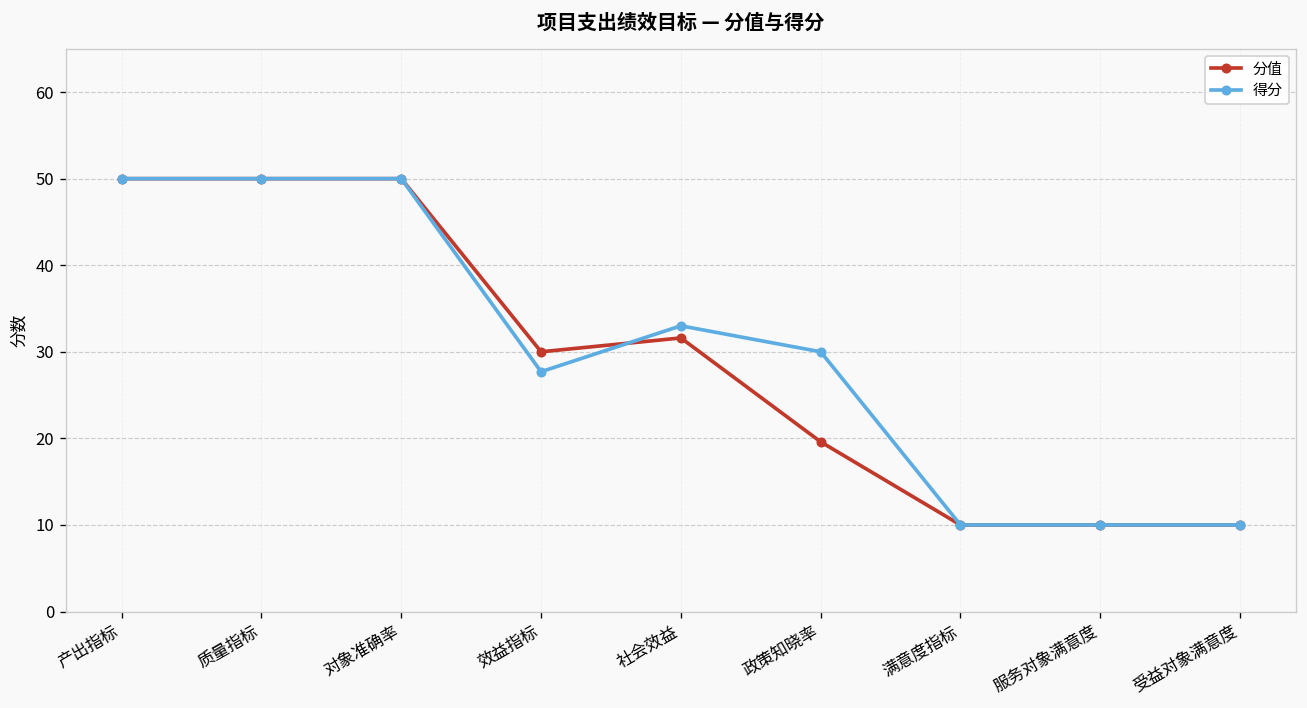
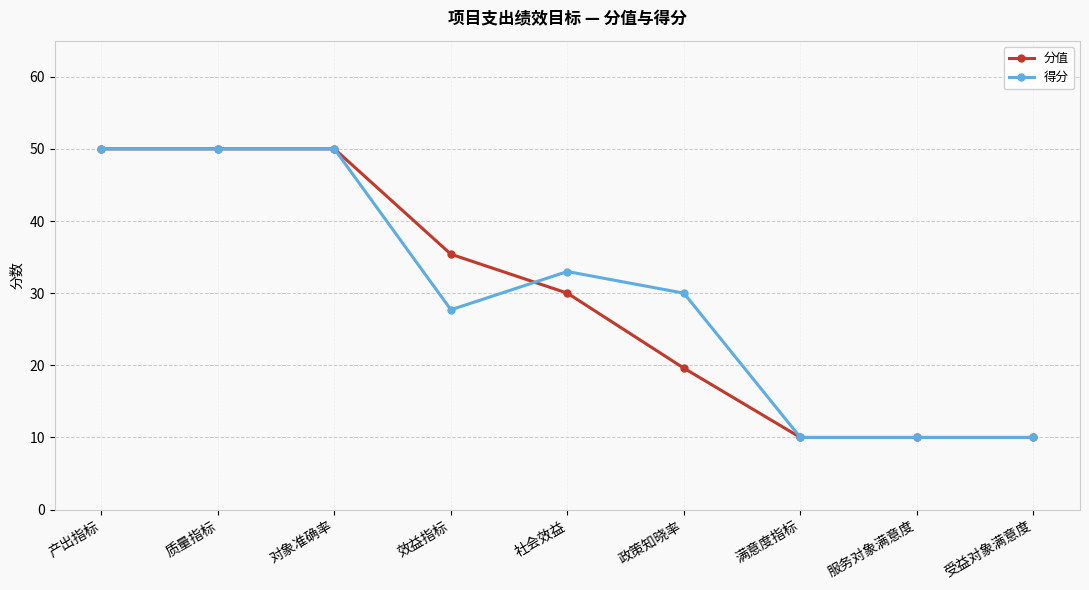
  {
    "分值": {
-     "效益指标": 30,
-     "社会效益": 32,
+     "效益指标": 35,
+     "社会效益": 30,
      "政策知晓率": 20
    },
    "得分": {
      "效益指标": 28,
      "社会效益": 33,
      "政策知晓率": 30
    }
  }
